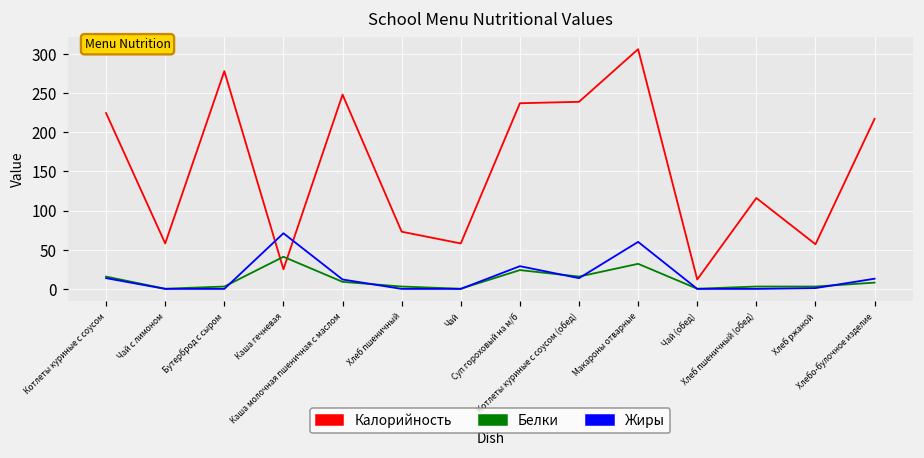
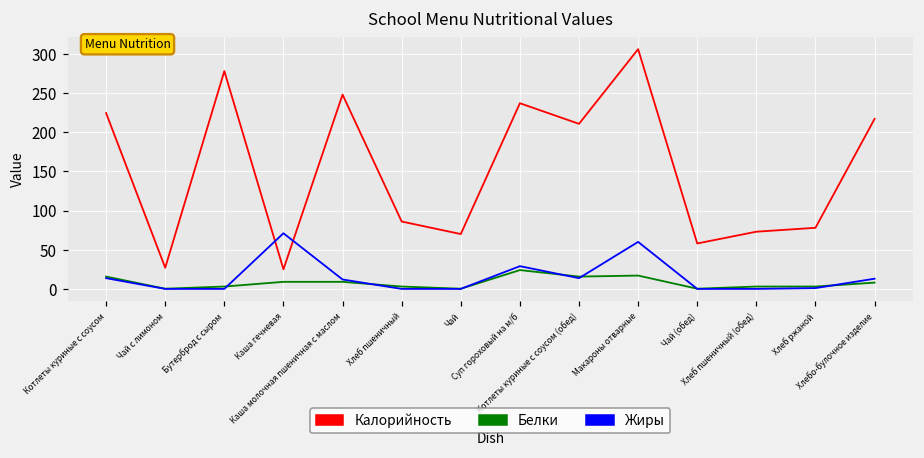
  {
    "Калорийность": {
      "Котлеты куриные с соусом": 220,
-     "Чай с лимоном": 60,
+     "Чай с лимоном": 30,
      "Бутерброд с сыром": 280,
      "Каша гечневая": 30,
      "Каша молочная пшеничная с маслом": 250,
-     "Хлеб пшеничный": 70,
-     "Чай": 60,
+     "Хлеб пшеничный": 90,
+     "Чай": 70,
      "Суп гороховый на м/б": 240,
-     "Котлеты куриные с соусом (обед)": 240,
+     "Котлеты куриные с соусом (обед)": 210,
      "Макароны отварные": 310,
-     "Чай (обед)": 10,
-     "Хлеб пшеничный (обед)": 120,
-     "Хлеб ржаной": 60,
+     "Чай (обед)": 60,
+     "Хлеб пшеничный (обед)": 70,
+     "Хлеб ржаной": 80,
      "Хлебо-булочное изделие": 220
    },
    "Белки": {
-     "Каша гечневая": 40,
+     "Каша гечневая": 10,
      "Суп гороховый на м/б": 20,
-     "Макароны отварные": 30,
+     "Макароны отварные": 20,
      "Хлебо-булочное изделие": 10
    },
    "Жиры": {
      "Каша гечневая": 70,
      "Суп гороховый на м/б": 30,
      "Макароны отварные": 60,
      "Хлебо-булочное изделие": 10
    }
  }
